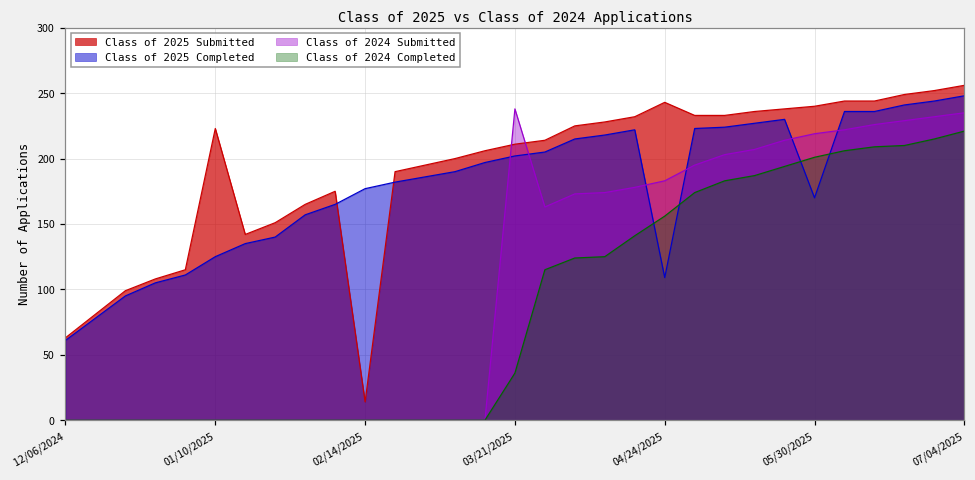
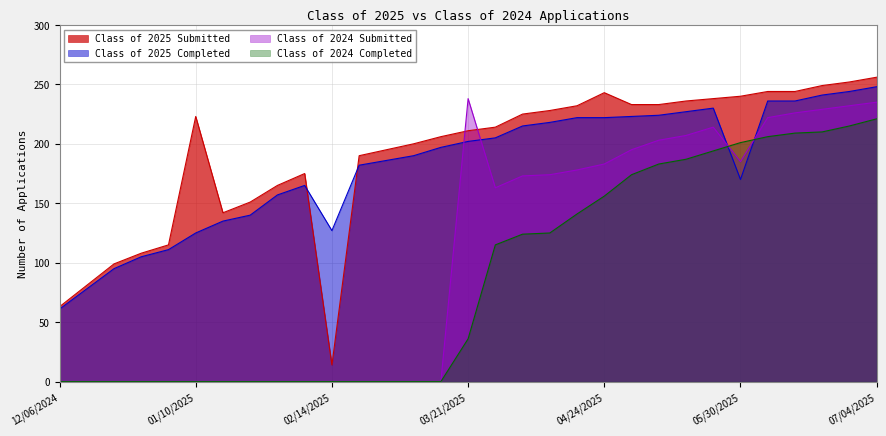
  {
    "Class of 2025 Submitted": {
      "01/10/2025": 223,
      "02/14/2025": 14,
      "03/21/2025": 211,
      "04/24/2025": 243,
      "05/30/2025": 240,
      "07/04/2025": 256
    },
    "Class of 2025 Completed": {
      "01/10/2025": 125,
-     "02/14/2025": 177,
+     "02/14/2025": 127,
      "03/21/2025": 202,
-     "04/24/2025": 109,
+     "04/24/2025": 222,
      "05/30/2025": 170,
      "07/04/2025": 248
    },
    "Class of 2024 Submitted": {
      "03/21/2025": 238,
      "04/24/2025": 183,
-     "05/30/2025": 219,
+     "05/30/2025": 185,
      "07/04/2025": 235
    },
    "Class of 2024 Completed": {
      "03/21/2025": 36,
      "04/24/2025": 156,
      "05/30/2025": 201,
      "07/04/2025": 221
    }
  }
